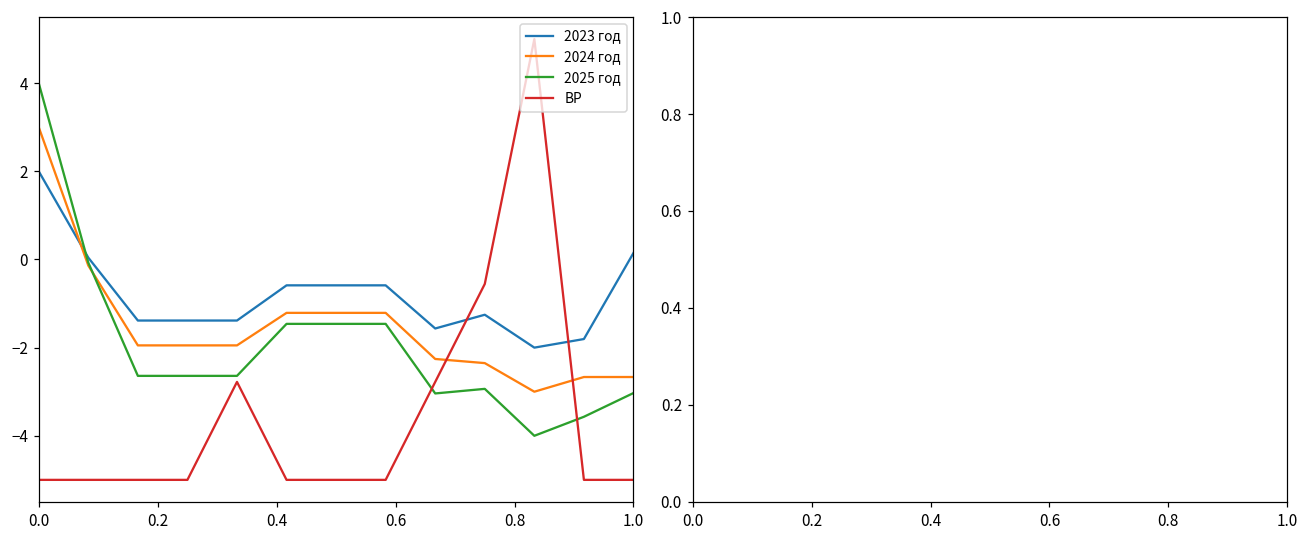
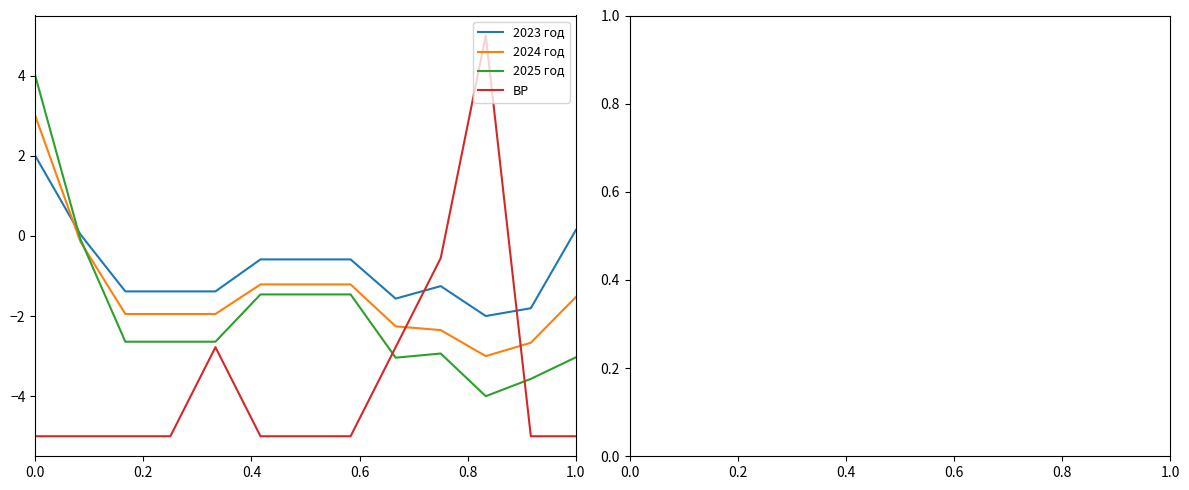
  {
    "2023 год": {
      "0.0": 2.0,
      "1.0": 0.1
    },
    "2024 год": {
      "0.0": 3.0,
-     "1.0": -2.7
+     "1.0": -1.5
    },
    "2025 год": {
      "0.0": 4.0,
      "1.0": -3.0
    },
    "ВР": {
      "0.0": -5.0,
      "1.0": -5.0
    }
  }
